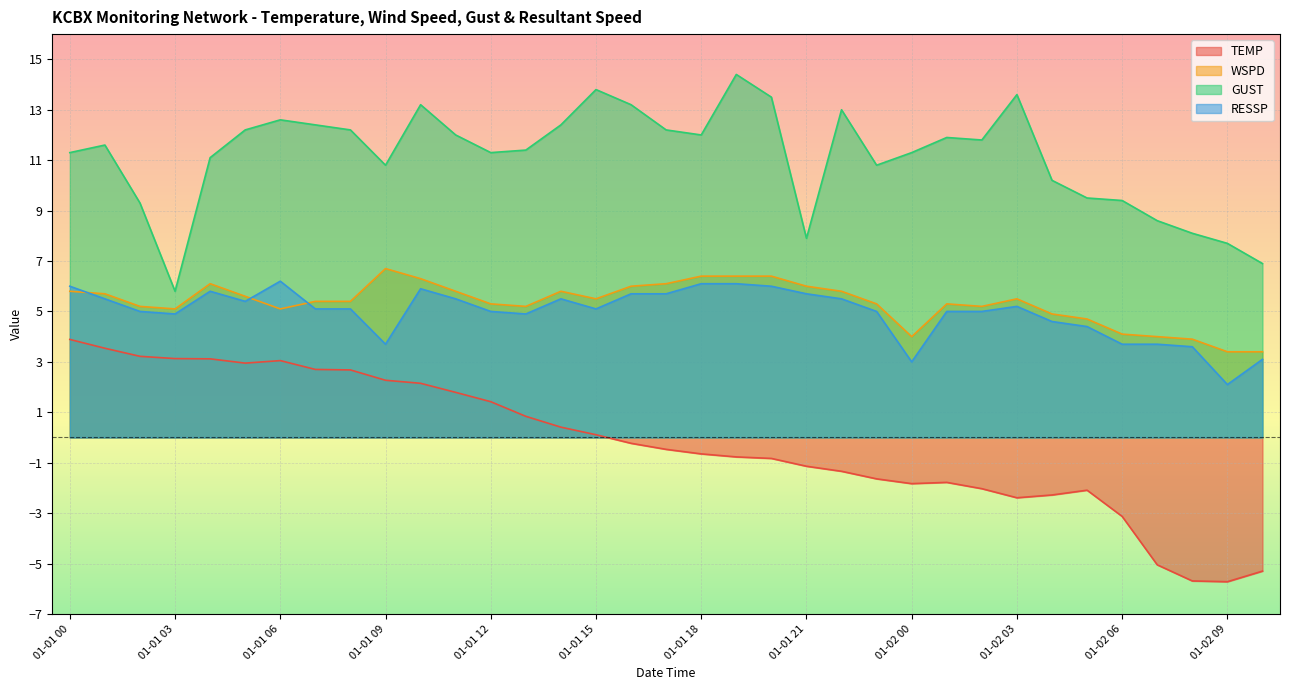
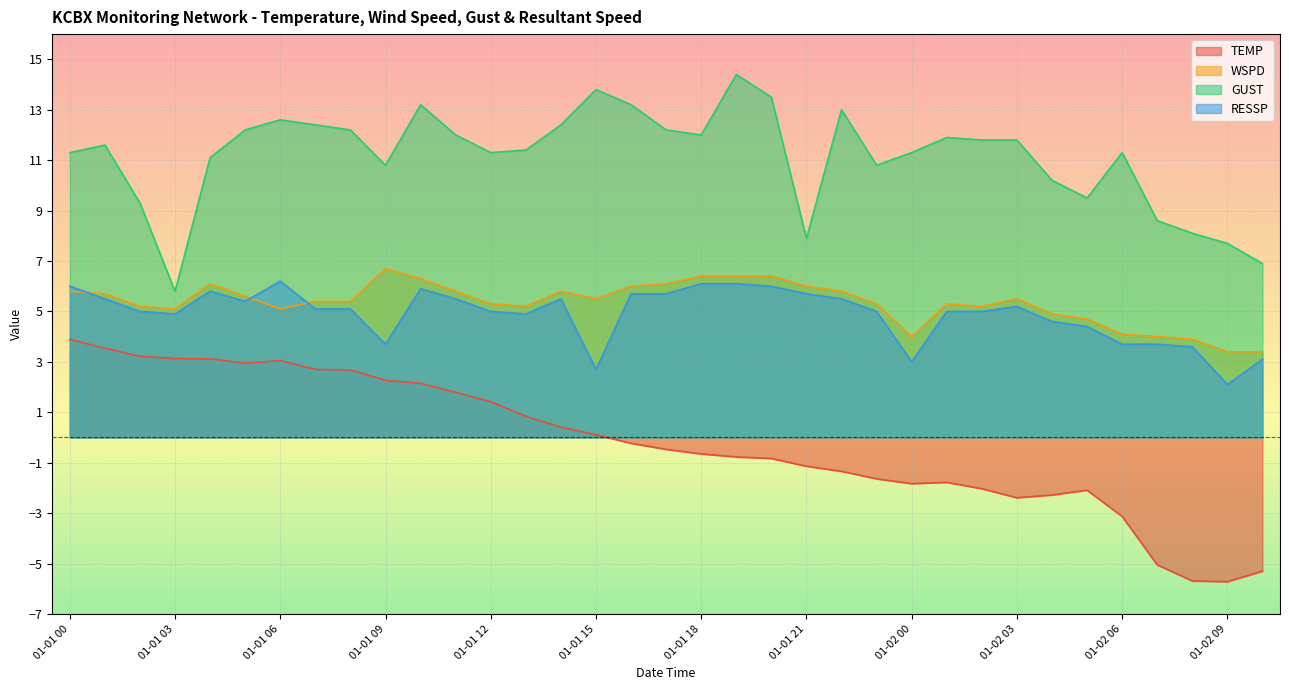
  {
    "WSPD": {
      "01-01 00": 5.8,
      "01-01 03": 5.1,
      "01-01 06": 5.1,
      "01-01 09": 6.7,
      "01-01 12": 5.3,
      "01-01 15": 5.5,
      "01-01 18": 6.4,
      "01-01 21": 6.0,
      "01-02 00": 4.0,
      "01-02 03": 5.5,
      "01-02 06": 4.1,
      "01-02 09": 3.4
    },
    "GUST": {
      "01-01 00": 11.3,
      "01-01 03": 5.8,
      "01-01 06": 12.6,
      "01-01 09": 10.8,
      "01-01 12": 11.3,
      "01-01 15": 13.8,
      "01-01 18": 12.0,
      "01-01 21": 7.9,
      "01-02 00": 11.3,
-     "01-02 03": 13.6,
-     "01-02 06": 9.4,
+     "01-02 03": 11.8,
+     "01-02 06": 11.3,
      "01-02 09": 7.7
    },
    "RESSP": {
      "01-01 00": 6.0,
      "01-01 03": 4.9,
      "01-01 06": 6.2,
      "01-01 09": 3.7,
      "01-01 12": 5.0,
-     "01-01 15": 5.1,
+     "01-01 15": 2.7,
      "01-01 18": 6.1,
      "01-01 21": 5.7,
      "01-02 00": 3.0,
      "01-02 03": 5.2,
      "01-02 06": 3.7,
      "01-02 09": 2.1
    }
  }
